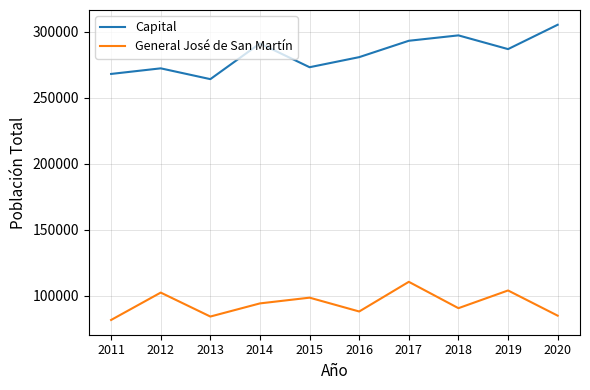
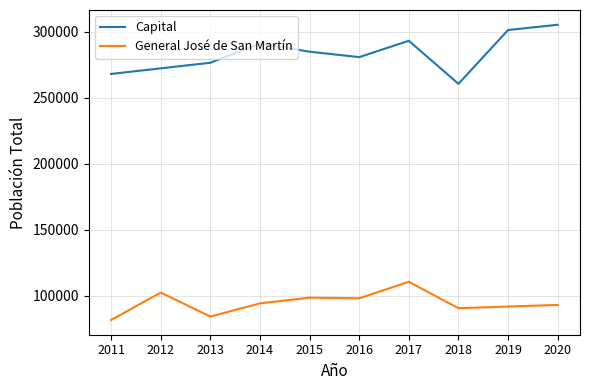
  {
    "Capital": {
      "2011": 268000,
      "2012": 272000,
-     "2013": 264000,
-     "2015": 273000,
+     "2013": 276000,
+     "2015": 285000,
      "2016": 281000,
      "2017": 293000,
-     "2018": 297000,
-     "2019": 287000,
+     "2018": 260000,
+     "2019": 301000,
      "2020": 305000
    },
    "General José de San Martín": {
      "2011": 82000,
      "2012": 102000,
      "2013": 84000,
      "2014": 94000,
      "2015": 99000,
-     "2016": 88000,
+     "2016": 98000,
      "2017": 111000,
      "2018": 91000,
-     "2019": 104000,
-     "2020": 85000
+     "2019": 92000,
+     "2020": 93000
    }
  }
